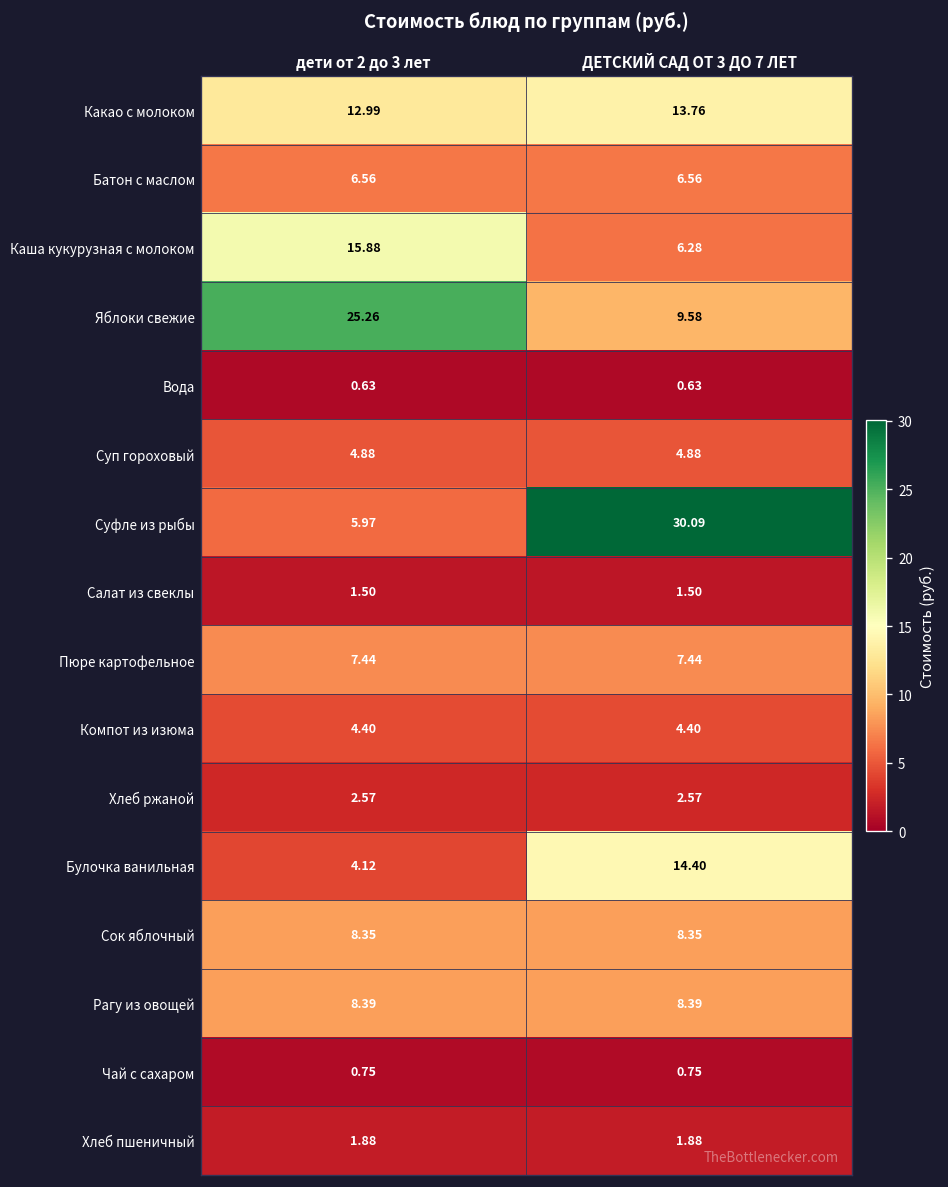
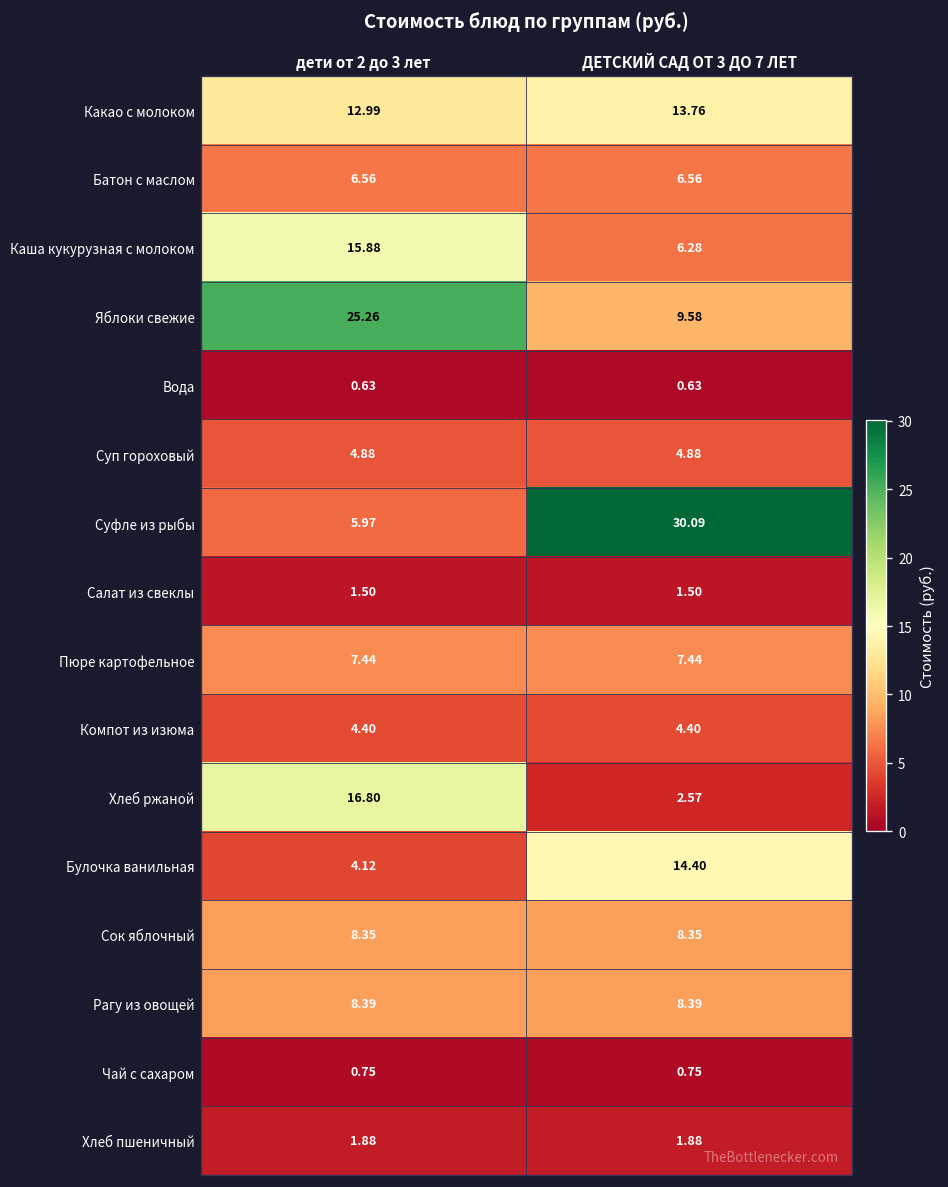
  {
    "Какао с молоком": {
      "дети от 2 до 3 лет": 12.99,
      "ДЕТСКИЙ САД ОТ 3 ДО 7 ЛЕТ": 13.76
    },
    "Батон с маслом": {
      "дети от 2 до 3 лет": 6.56,
      "ДЕТСКИЙ САД ОТ 3 ДО 7 ЛЕТ": 6.56
    },
    "Каша кукурузная с молоком": {
      "дети от 2 до 3 лет": 15.88,
      "ДЕТСКИЙ САД ОТ 3 ДО 7 ЛЕТ": 6.28
    },
    "Яблоки свежие": {
      "дети от 2 до 3 лет": 25.26,
      "ДЕТСКИЙ САД ОТ 3 ДО 7 ЛЕТ": 9.58
    },
    "Вода": {
      "дети от 2 до 3 лет": 0.63,
      "ДЕТСКИЙ САД ОТ 3 ДО 7 ЛЕТ": 0.63
    },
    "Суп гороховый": {
      "дети от 2 до 3 лет": 4.88,
      "ДЕТСКИЙ САД ОТ 3 ДО 7 ЛЕТ": 4.88
    },
    "Суфле из рыбы": {
      "дети от 2 до 3 лет": 5.97,
      "ДЕТСКИЙ САД ОТ 3 ДО 7 ЛЕТ": 30.09
    },
    "Салат из свеклы": {
      "дети от 2 до 3 лет": 1.50,
      "ДЕТСКИЙ САД ОТ 3 ДО 7 ЛЕТ": 1.50
    },
    "Пюре картофельное": {
      "дети от 2 до 3 лет": 7.44,
      "ДЕТСКИЙ САД ОТ 3 ДО 7 ЛЕТ": 7.44
    },
    "Компот из изюма": {
      "дети от 2 до 3 лет": 4.40,
      "ДЕТСКИЙ САД ОТ 3 ДО 7 ЛЕТ": 4.40
    },
    "Хлеб ржаной": {
-     "дети от 2 до 3 лет": 2.57,
+     "дети от 2 до 3 лет": 16.80,
      "ДЕТСКИЙ САД ОТ 3 ДО 7 ЛЕТ": 2.57
    },
    "Булочка ванильная": {
      "дети от 2 до 3 лет": 4.12,
      "ДЕТСКИЙ САД ОТ 3 ДО 7 ЛЕТ": 14.40
    },
    "Сок яблочный": {
      "дети от 2 до 3 лет": 8.35,
      "ДЕТСКИЙ САД ОТ 3 ДО 7 ЛЕТ": 8.35
    },
    "Рагу из овощей": {
      "дети от 2 до 3 лет": 8.39,
      "ДЕТСКИЙ САД ОТ 3 ДО 7 ЛЕТ": 8.39
    },
    "Чай с сахаром": {
      "дети от 2 до 3 лет": 0.75,
      "ДЕТСКИЙ САД ОТ 3 ДО 7 ЛЕТ": 0.75
    },
    "Хлеб пшеничный": {
      "дети от 2 до 3 лет": 1.88
    }
  }
